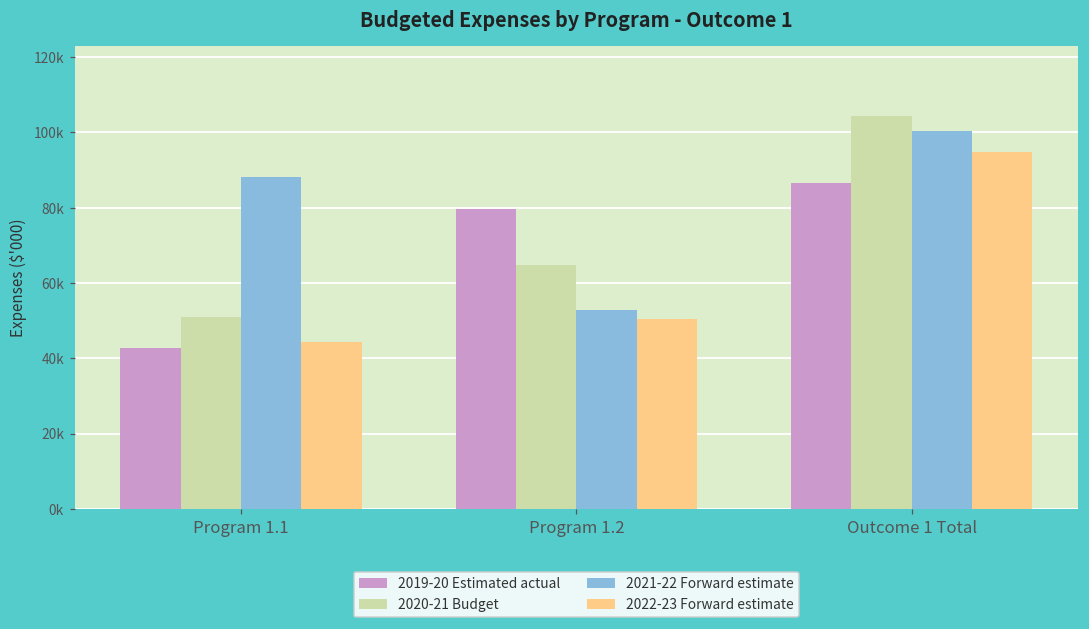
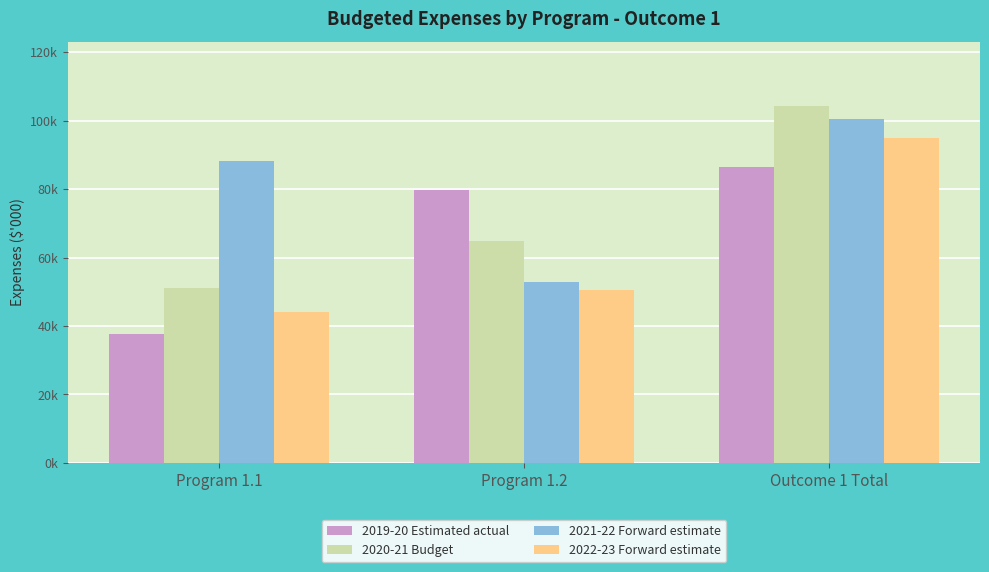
  {
    "2019-20 Estimated actual": {
-     "Program 1.1": 43000,
+     "Program 1.1": 38000,
      "Program 1.2": 80000,
      "Outcome 1 Total": 87000
    },
    "2020-21 Budget": {
      "Program 1.1": 51000,
      "Program 1.2": 65000,
      "Outcome 1 Total": 104000
    },
    "2021-22 Forward estimate": {
      "Program 1.1": 88000,
      "Program 1.2": 53000,
      "Outcome 1 Total": 100000
    },
    "2022-23 Forward estimate": {
      "Program 1.1": 44000,
      "Program 1.2": 51000,
      "Outcome 1 Total": 95000
    }
  }
